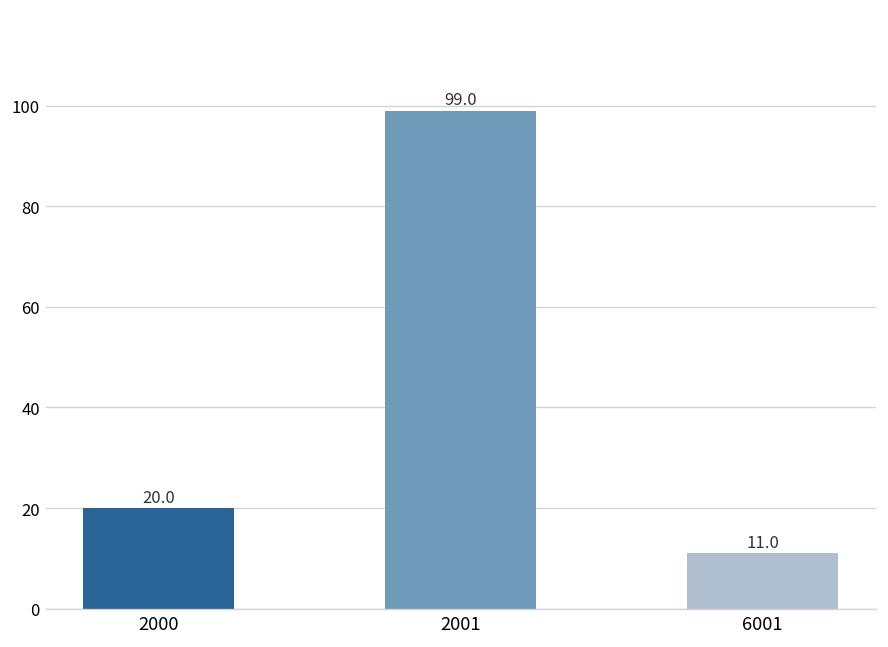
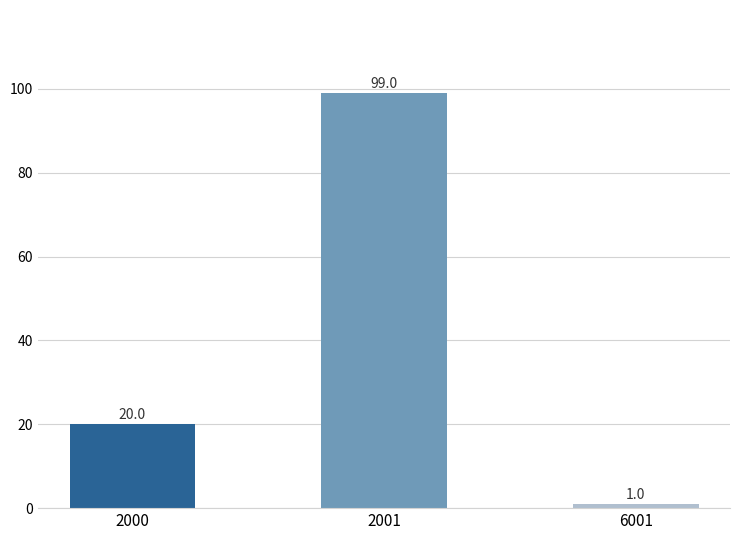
  {
    "2000": 20.0,
    "2001": 99.0,
-   "6001": 11.0
+   "6001": 1.0
  }
